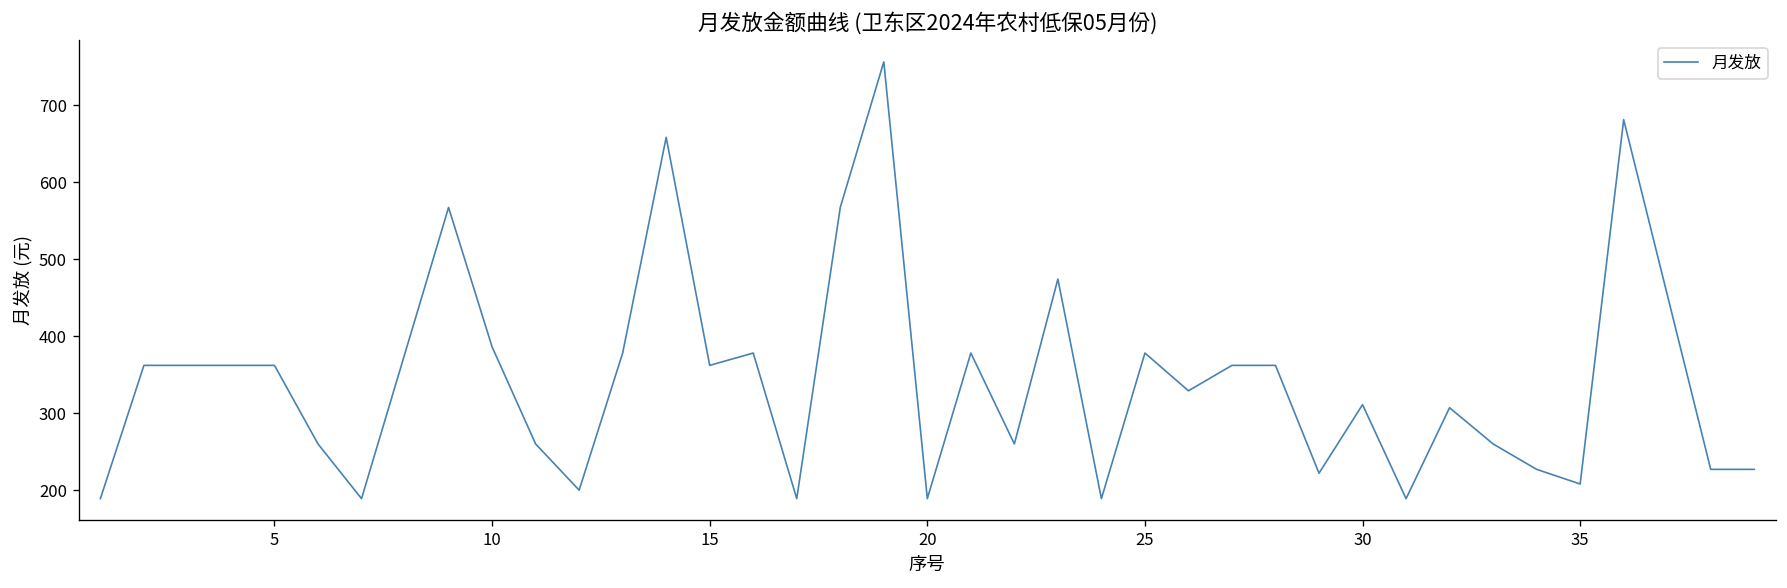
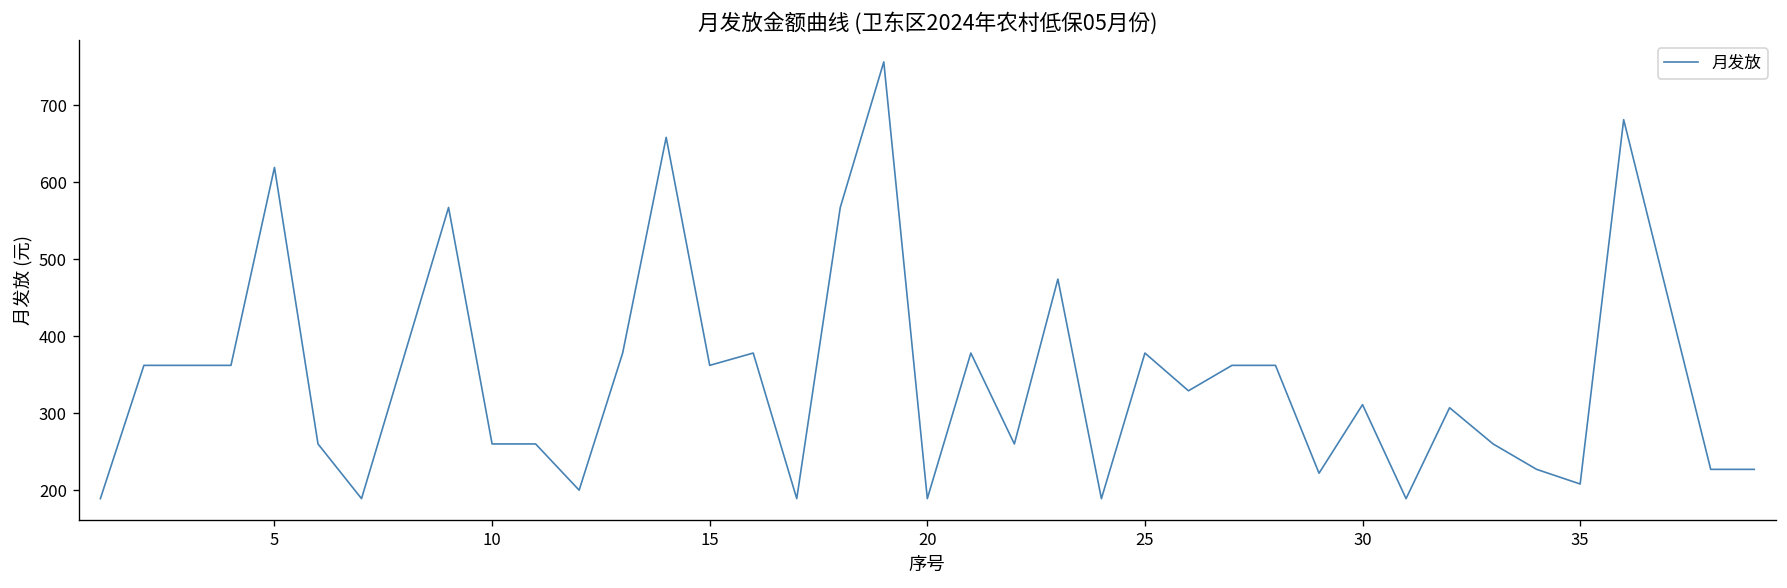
  {
-   "5": 360,
-   "10": 390,
+   "5": 620,
+   "10": 260,
    "15": 360,
    "20": 190,
    "25": 380,
    "30": 310,
    "35": 210
  }
